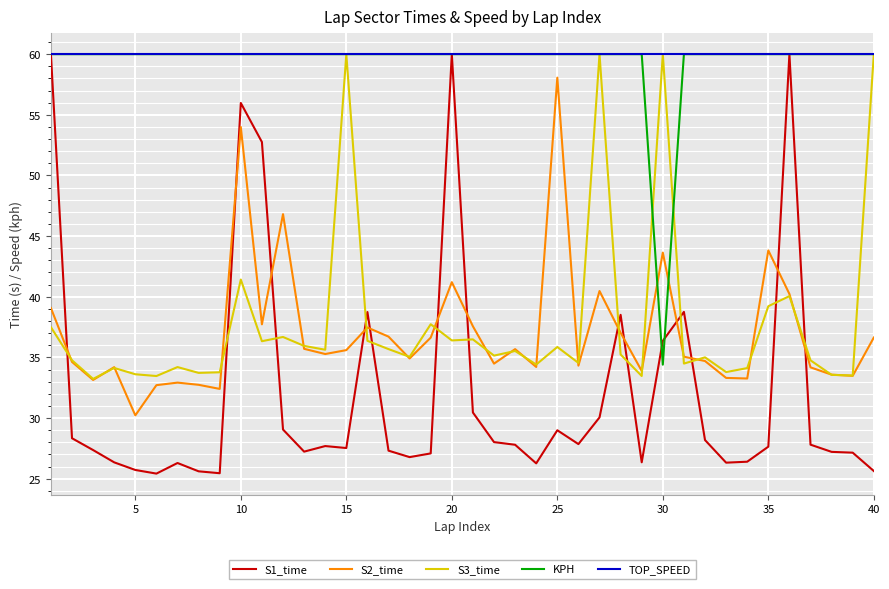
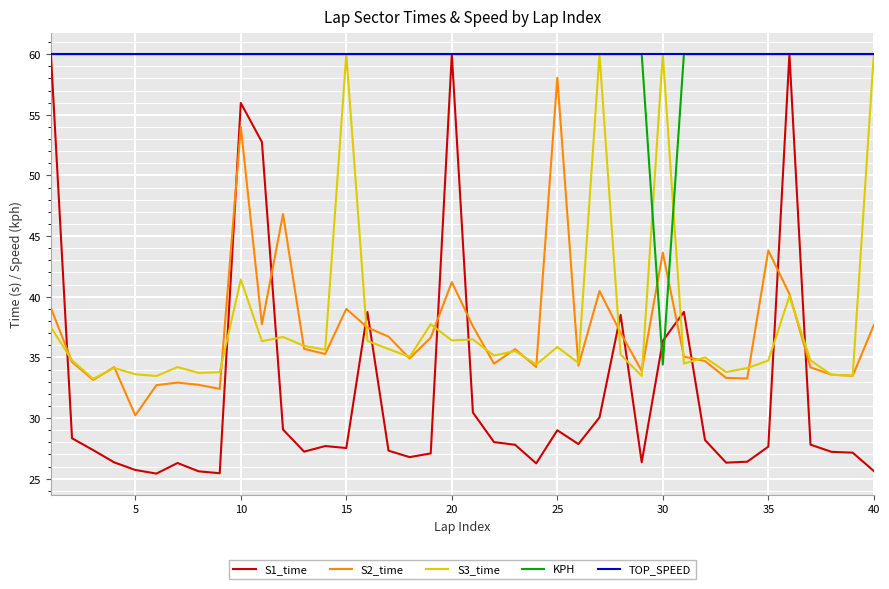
  {
    "S1_time": {
      "5": 25.7,
      "10": 56.0,
      "15": 27.5,
      "25": 29.0,
      "30": 36.4,
      "35": 27.6,
      "40": 25.6
    },
    "S2_time": {
      "5": 30.2,
      "10": 54.0,
-     "15": 35.6,
+     "15": 39.0,
      "20": 41.2,
      "25": 58.1,
      "30": 43.6,
      "35": 43.8,
-     "40": 36.6
+     "40": 37.7
    },
    "S3_time": {
      "5": 33.6,
      "10": 41.4,
      "20": 36.4,
      "25": 35.9,
-     "35": 39.2
+     "35": 34.7
    },
    "KPH": {
      "30": 34.4
    }
  }
